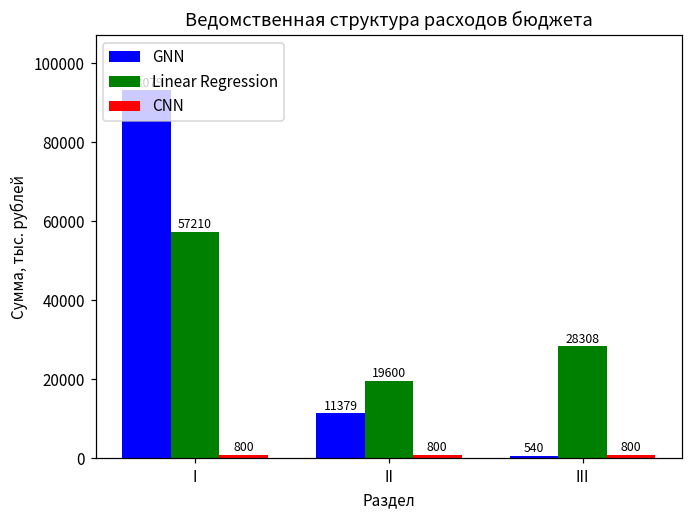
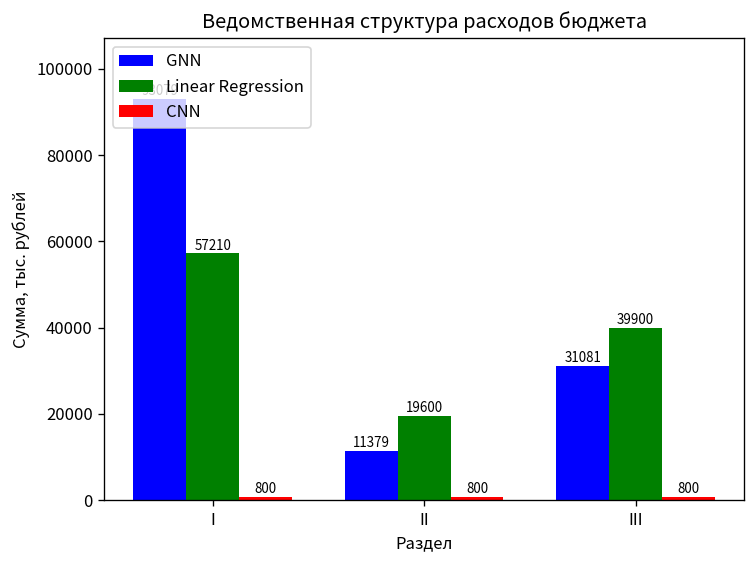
  {
    "GNN": {
      "II": 11379,
-     "III": 540
+     "III": 31081
    },
    "Linear Regression": {
      "I": 57210,
      "II": 19600,
-     "III": 28308
+     "III": 39900
    },
    "CNN": {
      "I": 800,
      "II": 800,
      "III": 800
    }
  }
